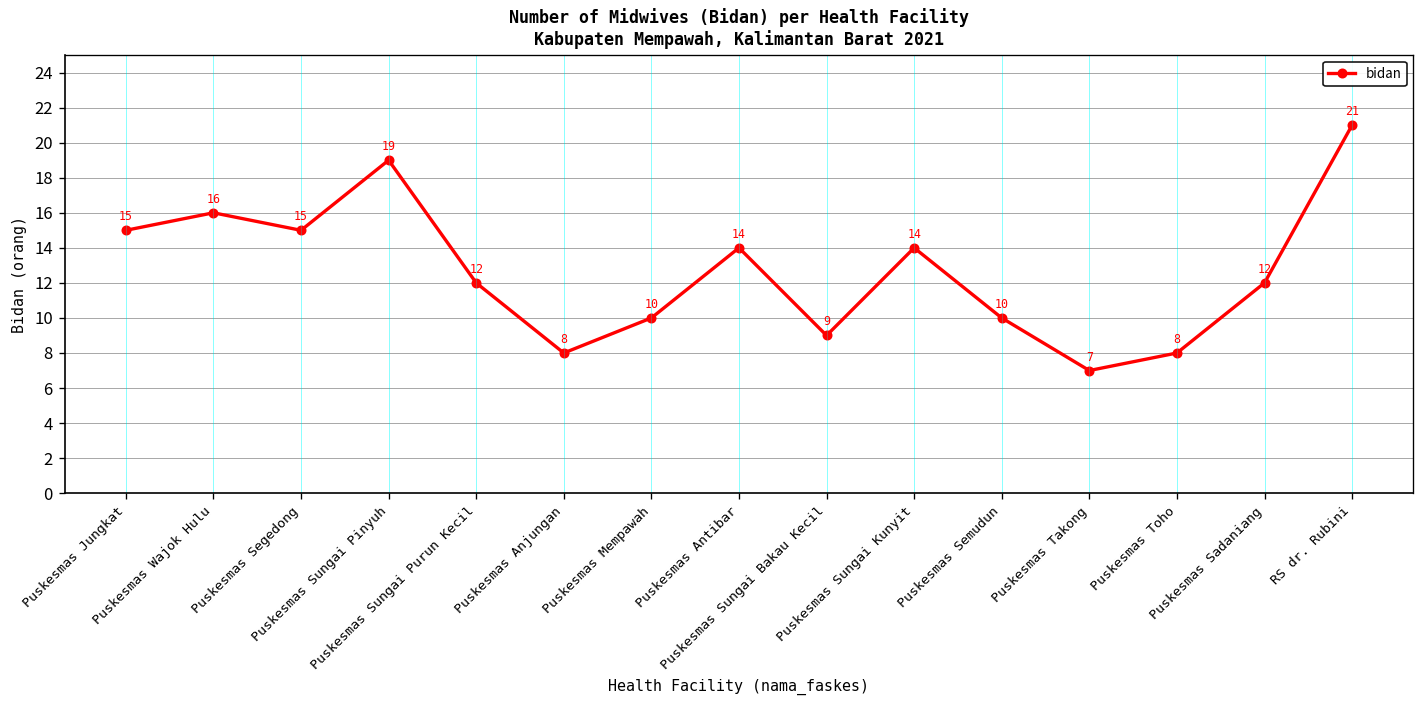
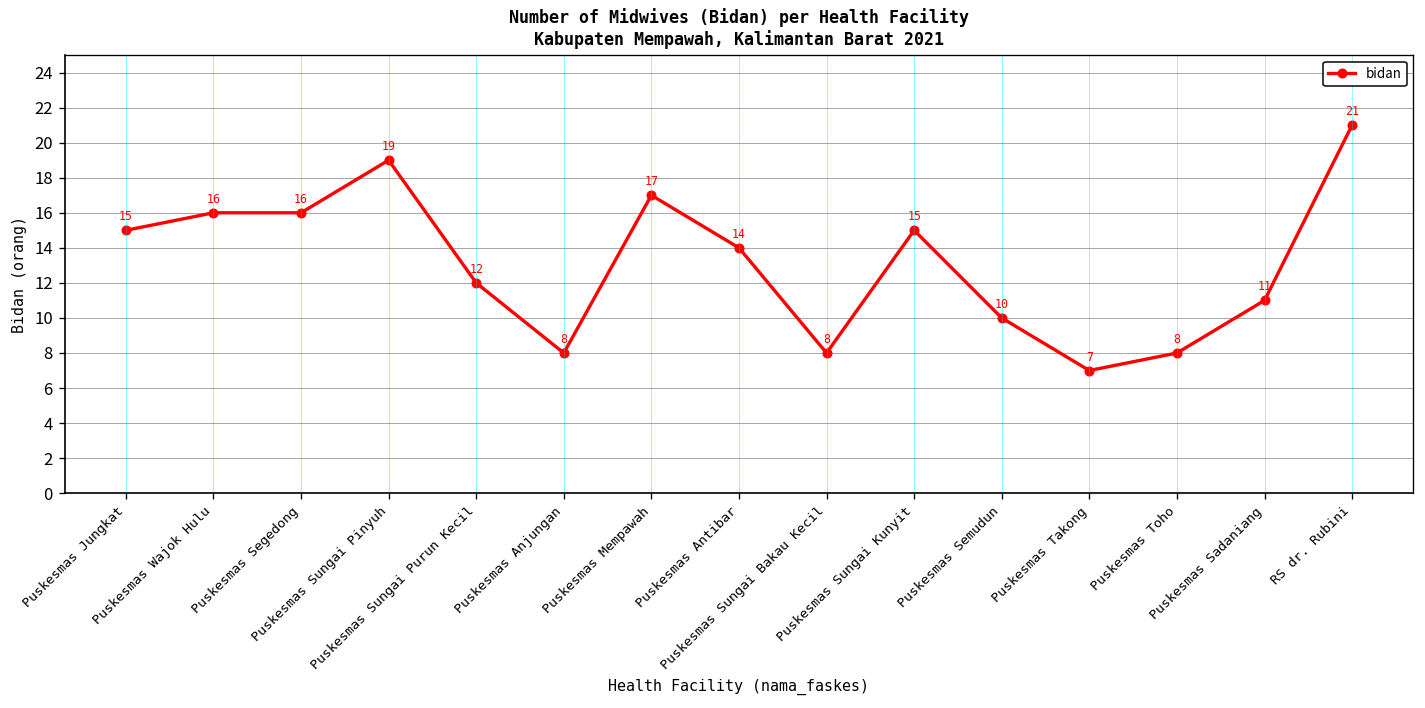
  {
    "Puskesmas Jungkat": 15,
    "Puskesmas Wajok Hulu": 16,
-   "Puskesmas Segedong": 15,
+   "Puskesmas Segedong": 16,
    "Puskesmas Sungai Pinyuh": 19,
    "Puskesmas Sungai Purun Kecil": 12,
    "Puskesmas Anjungan": 8,
-   "Puskesmas Mempawah": 10,
+   "Puskesmas Mempawah": 17,
    "Puskesmas Antibar": 14,
-   "Puskesmas Sungai Bakau Kecil": 9,
-   "Puskesmas Sungai Kunyit": 14,
+   "Puskesmas Sungai Bakau Kecil": 8,
+   "Puskesmas Sungai Kunyit": 15,
    "Puskesmas Semudun": 10,
    "Puskesmas Takong": 7,
    "Puskesmas Toho": 8,
-   "Puskesmas Sadaniang": 12,
+   "Puskesmas Sadaniang": 11,
    "RS dr. Rubini": 21
  }
